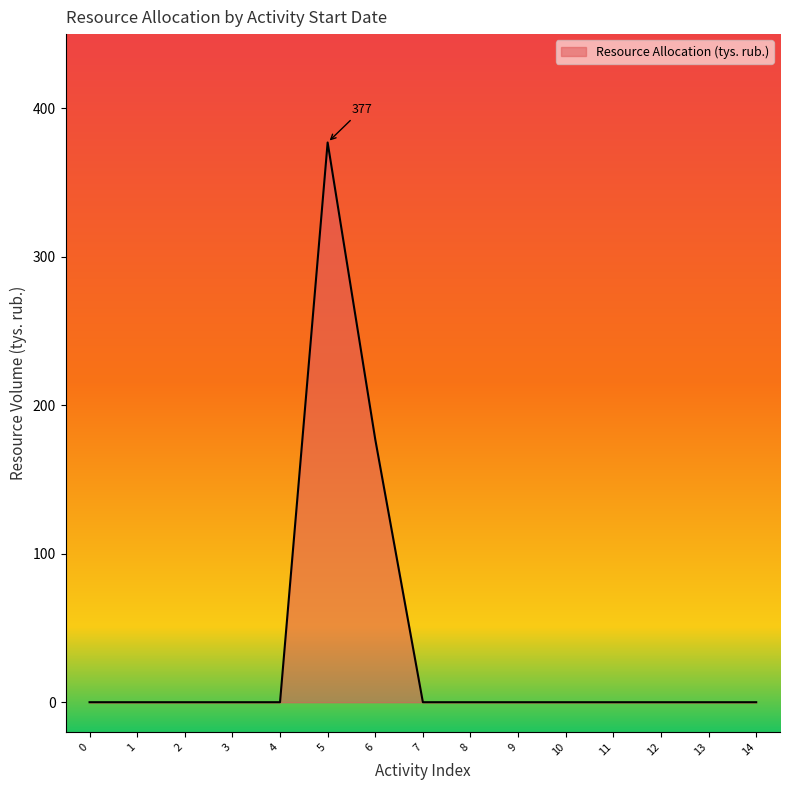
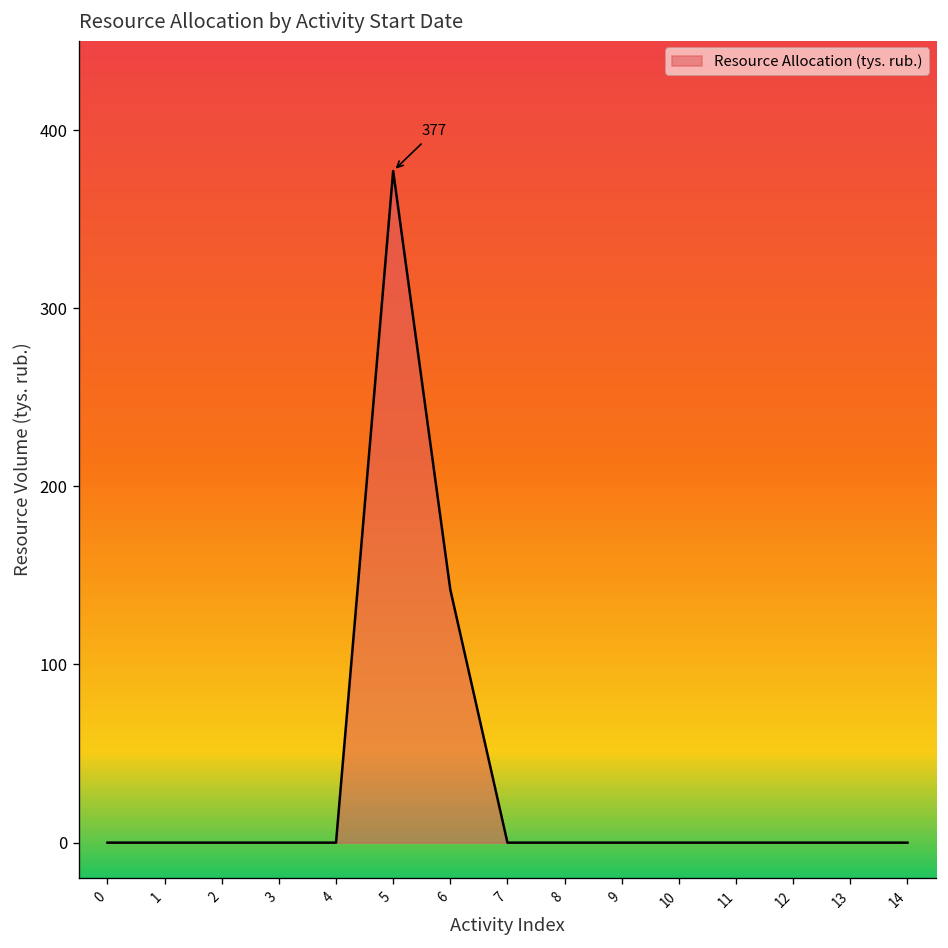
  {
    "0": 0,
    "1": 0,
    "2": 0,
    "3": 0,
    "4": 0,
-   "6": 177,
+   "6": 142,
    "7": 0,
    "8": 0,
    "9": 0,
    "10": 0,
    "11": 0,
    "12": 0,
    "13": 0,
    "14": 0
  }
